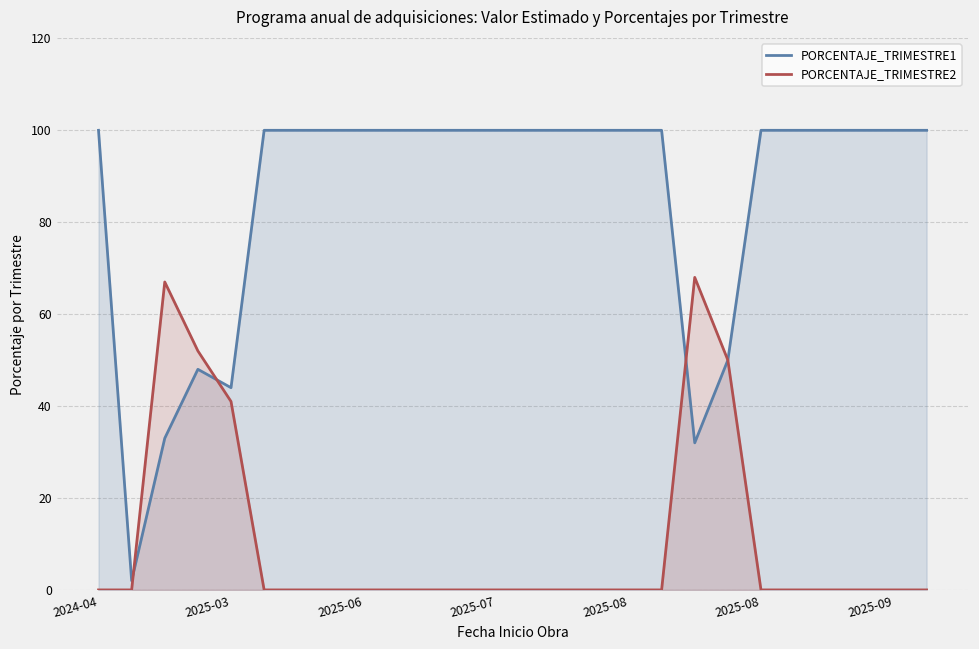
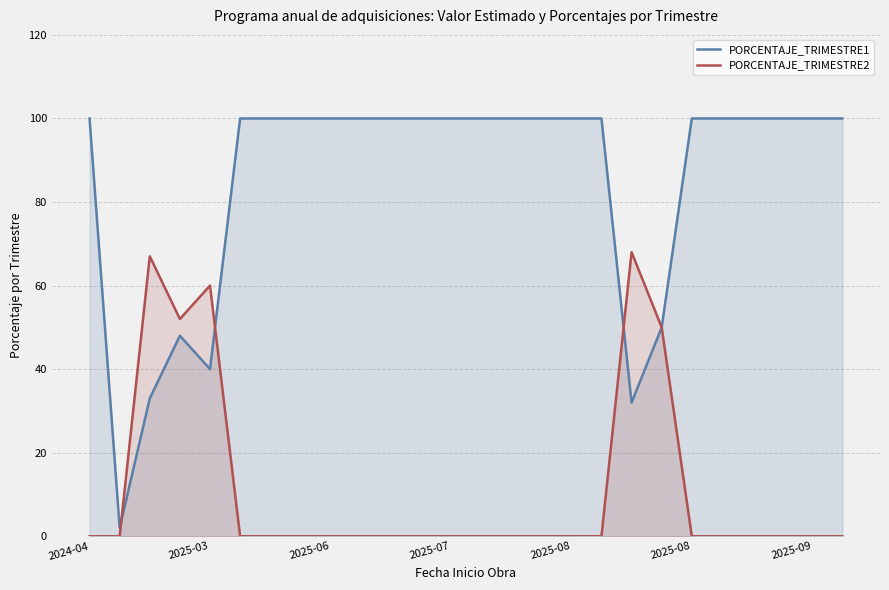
  {
    "PORCENTAJE_TRIMESTRE1": {
      "2024-04": 100,
-     "2025-03": 44,
+     "2025-03": 40,
      "2025-06": 100,
      "2025-07": 100,
      "2025-09": 100
    },
    "PORCENTAJE_TRIMESTRE2": {
      "2024-04": 0,
-     "2025-03": 41,
+     "2025-03": 60,
      "2025-06": 0,
      "2025-07": 0,
      "2025-09": 0
    }
  }
